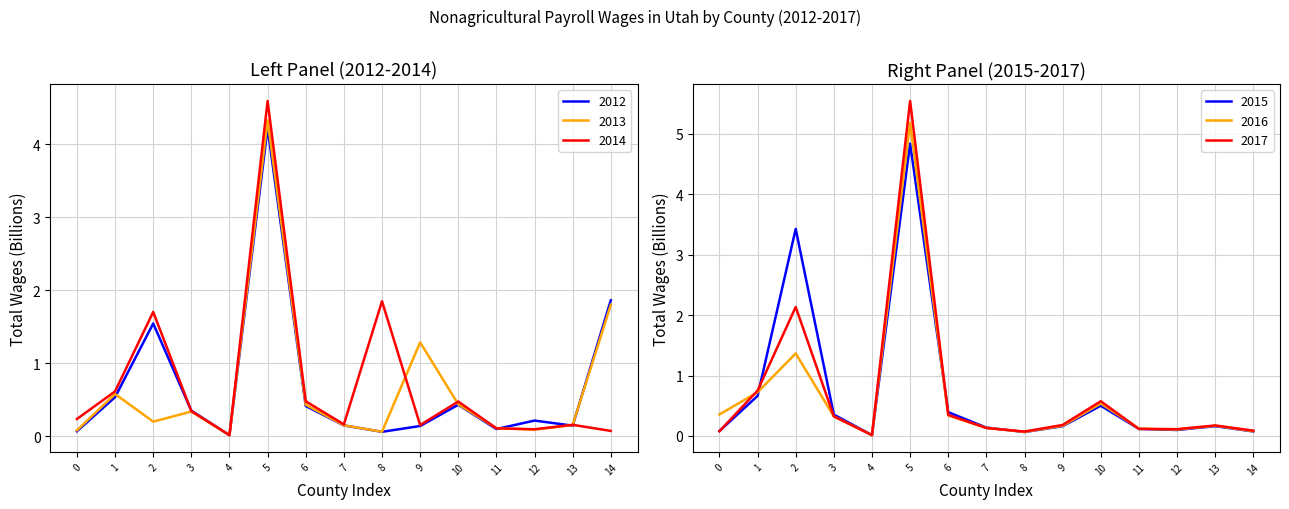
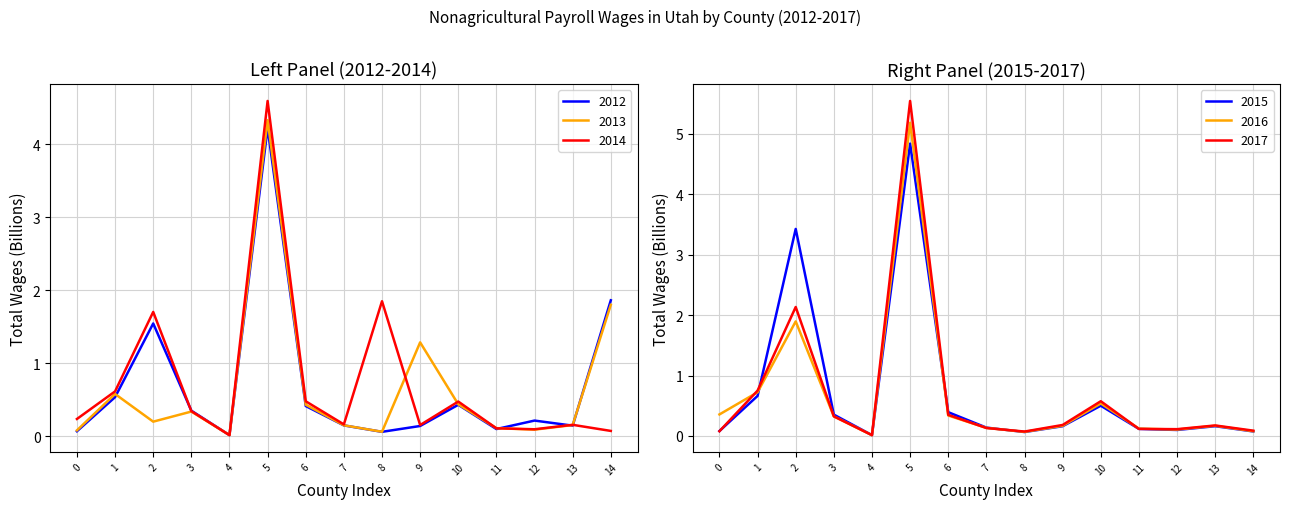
  {
    "Left Panel (2012-2014)": {
      "2012": {
        "1": 0.5,
        "2": 1.5,
        "5": 4.2,
        "12": 0.2,
        "14": 1.9
      },
      "2013": {
        "1": 0.6,
        "2": 0.2,
        "5": 4.3,
        "9": 1.3,
        "14": 1.8
      },
      "2014": {
        "0": 0.2,
        "1": 0.6,
        "2": 1.7,
        "5": 4.6,
        "6": 0.5,
        "8": 1.8,
        "10": 0.5,
        "14": 0.1
      }
    },
    "Right Panel (2015-2017)": {
      "2015": {
        "1": 0.7,
        "2": 3.4,
        "5": 4.8,
        "6": 0.4
      },
      "2016": {
        "0": 0.4,
-       "2": 1.4,
+       "2": 1.9,
        "5": 5.2
      },
      "2017": {
        "2": 2.1,
        "5": 5.5
      }
    }
  }
